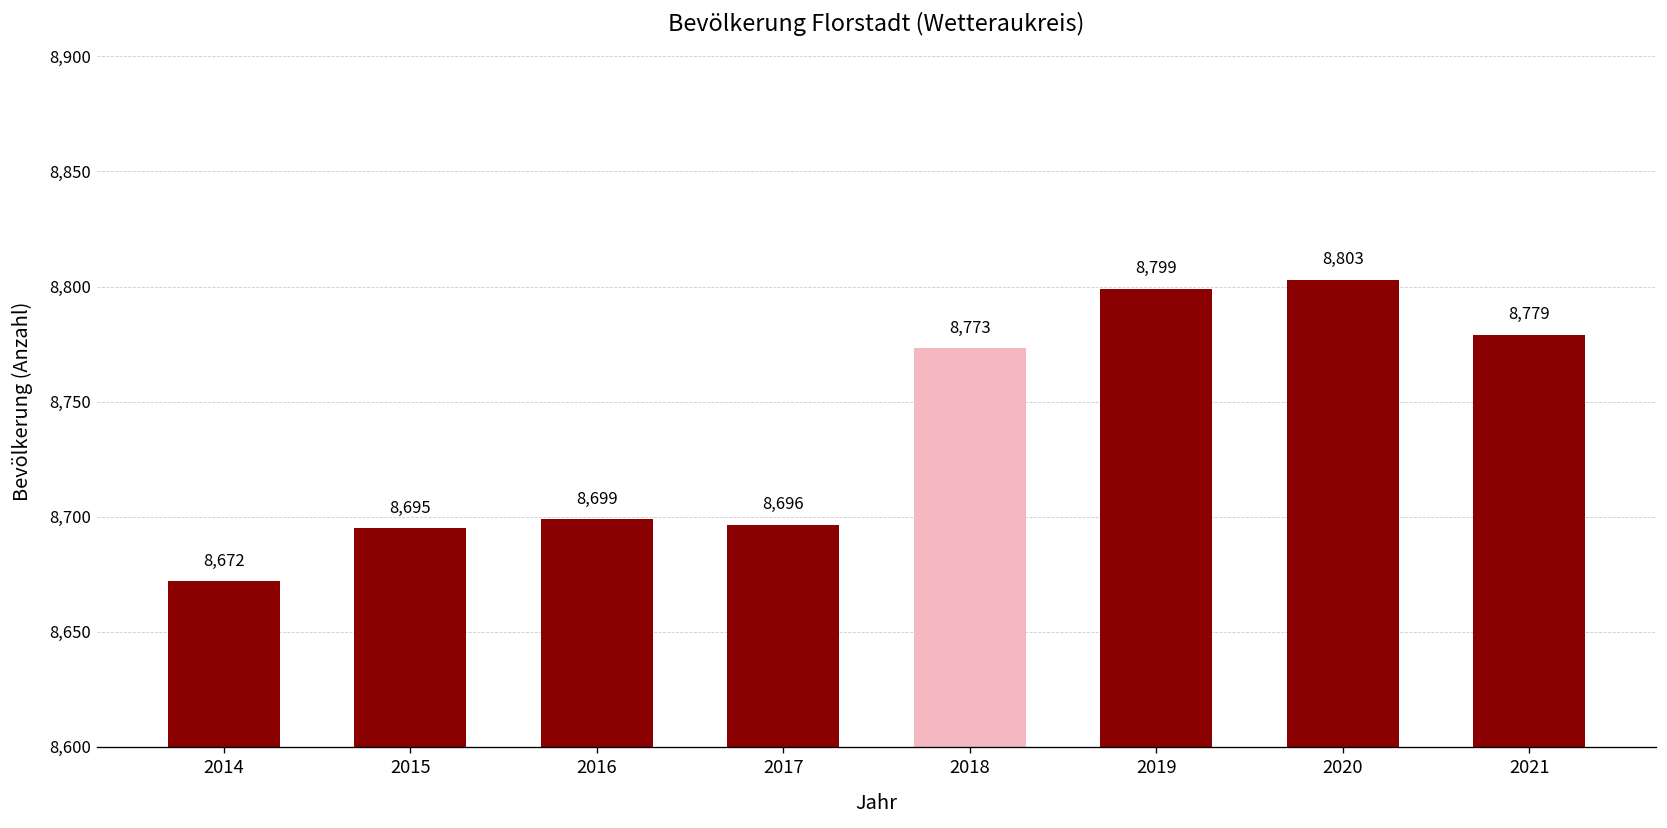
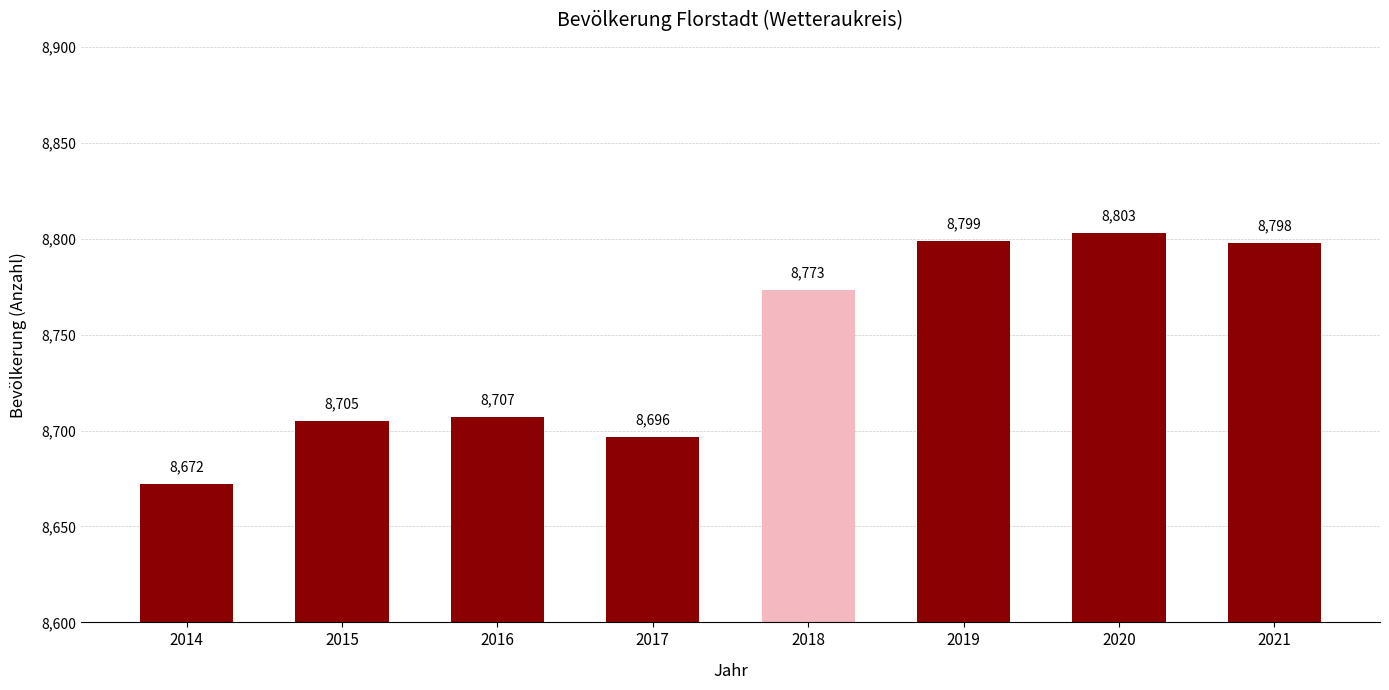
  {
    "2014": "8,672",
-   "2015": "8,695",
-   "2016": "8,699",
+   "2015": "8,705",
+   "2016": "8,707",
    "2017": "8,696",
    "2018": "8,773",
    "2019": "8,799",
    "2020": "8,803",
-   "2021": "8,779"
+   "2021": "8,798"
  }
